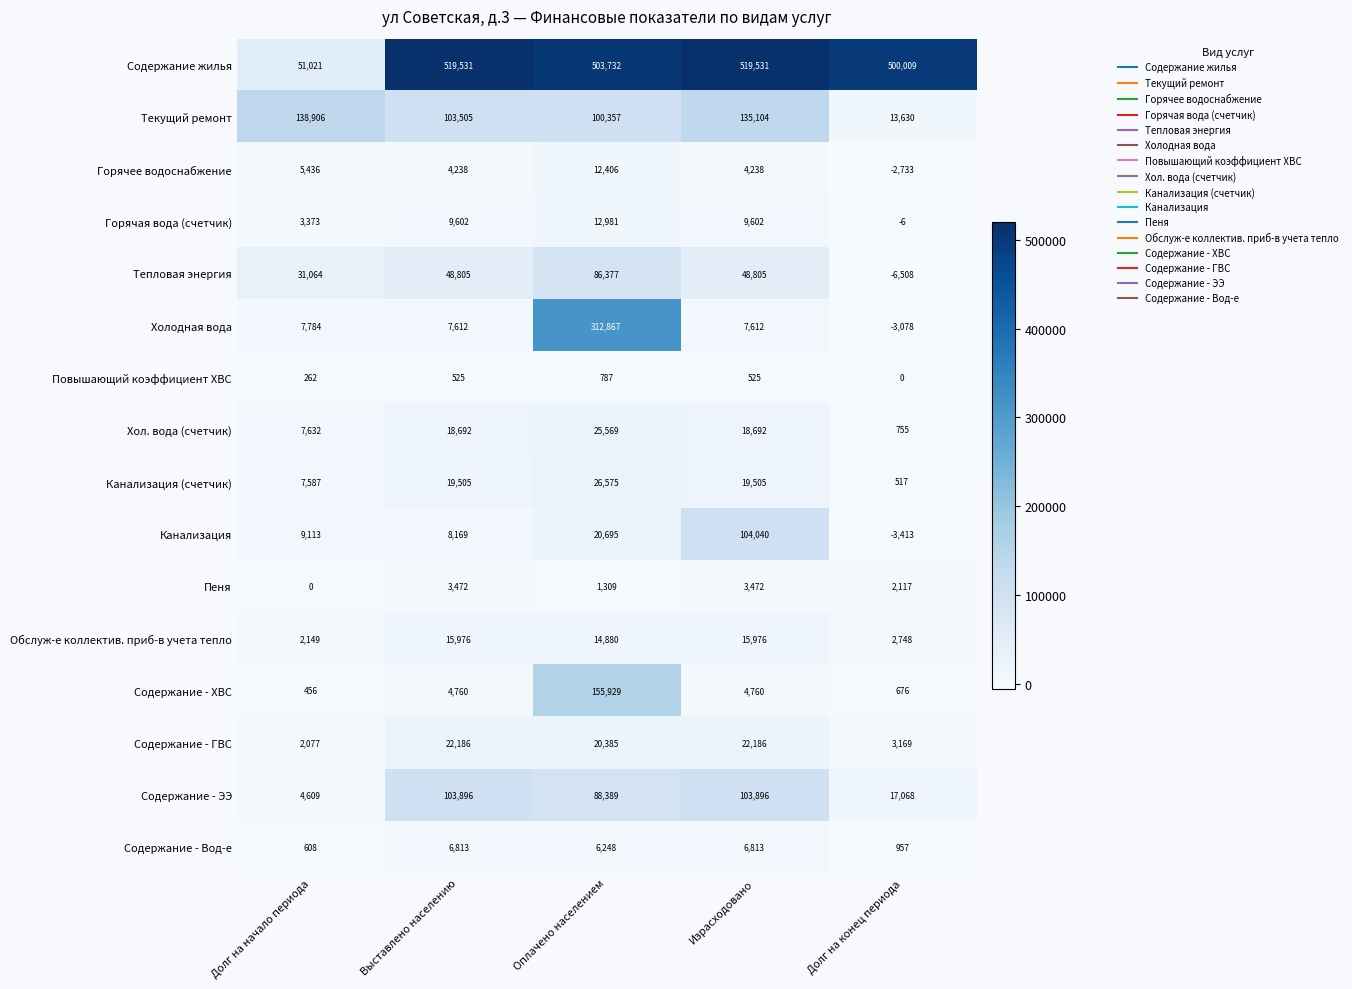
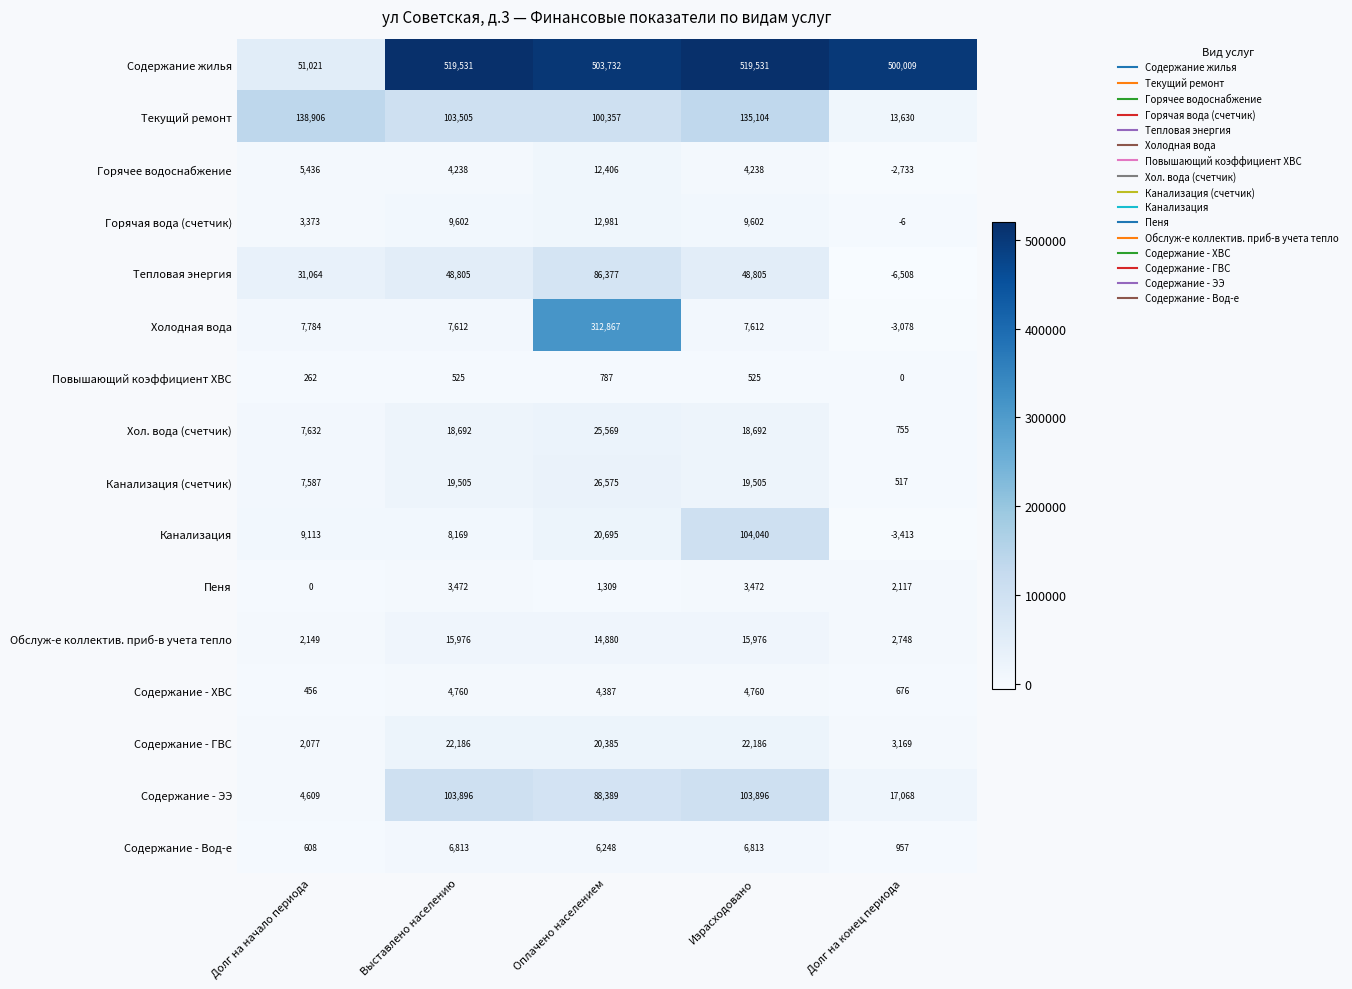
  {
    "Содержание жилья": {
      "Долг на начало периода": "51,021",
      "Выставлено населению": "519,531",
      "Оплачено населением": "503,732",
      "Израсходовано": "519,531",
      "Долг на конец периода": "500,009"
    },
    "Текущий ремонт": {
      "Долг на начало периода": "138,906",
      "Выставлено населению": "103,505",
      "Оплачено населением": "100,357",
      "Израсходовано": "135,104",
      "Долг на конец периода": "13,630"
    },
    "Горячее водоснабжение": {
      "Долг на начало периода": "5,436",
      "Выставлено населению": "4,238",
      "Оплачено населением": "12,406",
      "Израсходовано": "4,238",
      "Долг на конец периода": "-2,733"
    },
    "Горячая вода (счетчик)": {
      "Долг на начало периода": "3,373",
      "Выставлено населению": "9,602",
      "Оплачено населением": "12,981",
      "Израсходовано": "9,602",
      "Долг на конец периода": "-6"
    },
    "Тепловая энергия": {
      "Долг на начало периода": "31,064",
      "Выставлено населению": "48,805",
      "Оплачено населением": "86,377",
      "Израсходовано": "48,805",
      "Долг на конец периода": "-6,508"
    },
    "Холодная вода": {
      "Долг на начало периода": "7,784",
      "Выставлено населению": "7,612",
      "Оплачено населением": "312,867",
      "Израсходовано": "7,612",
      "Долг на конец периода": "-3,078"
    },
    "Повышающий коэффициент ХВС": {
      "Долг на начало периода": "262",
      "Выставлено населению": "525",
      "Оплачено населением": "787",
      "Израсходовано": "525",
      "Долг на конец периода": "0"
    },
    "Хол. вода (счетчик)": {
      "Долг на начало периода": "7,632",
      "Выставлено населению": "18,692",
      "Оплачено населением": "25,569",
      "Израсходовано": "18,692",
      "Долг на конец периода": "755"
    },
    "Канализация (счетчик)": {
      "Долг на начало периода": "7,587",
      "Выставлено населению": "19,505",
      "Оплачено населением": "26,575",
      "Израсходовано": "19,505",
      "Долг на конец периода": "517"
    },
    "Канализация": {
      "Долг на начало периода": "9,113",
      "Выставлено населению": "8,169",
      "Оплачено населением": "20,695",
      "Израсходовано": "104,040",
      "Долг на конец периода": "-3,413"
    },
    "Пеня": {
      "Долг на начало периода": "0",
      "Выставлено населению": "3,472",
      "Оплачено населением": "1,309",
      "Израсходовано": "3,472",
      "Долг на конец периода": "2,117"
    },
    "Обслуж-е коллектив. приб-в учета тепло": {
      "Долг на начало периода": "2,149",
      "Выставлено населению": "15,976",
      "Оплачено населением": "14,880",
      "Израсходовано": "15,976",
      "Долг на конец периода": "2,748"
    },
    "Содержание - ХВС": {
      "Долг на начало периода": "456",
      "Выставлено населению": "4,760",
-     "Оплачено населением": "155,929",
+     "Оплачено населением": "4,387",
      "Израсходовано": "4,760",
      "Долг на конец периода": "676"
    },
    "Содержание - ГВС": {
      "Долг на начало периода": "2,077",
      "Выставлено населению": "22,186",
      "Оплачено населением": "20,385",
      "Израсходовано": "22,186",
      "Долг на конец периода": "3,169"
    },
    "Содержание - ЭЭ": {
      "Долг на начало периода": "4,609",
      "Выставлено населению": "103,896",
      "Оплачено населением": "88,389",
      "Израсходовано": "103,896",
      "Долг на конец периода": "17,068"
    },
    "Содержание - Вод-е": {
      "Долг на начало периода": "608",
      "Выставлено населению": "6,813",
      "Оплачено населением": "6,248",
      "Израсходовано": "6,813",
      "Долг на конец периода": "957"
    }
  }
